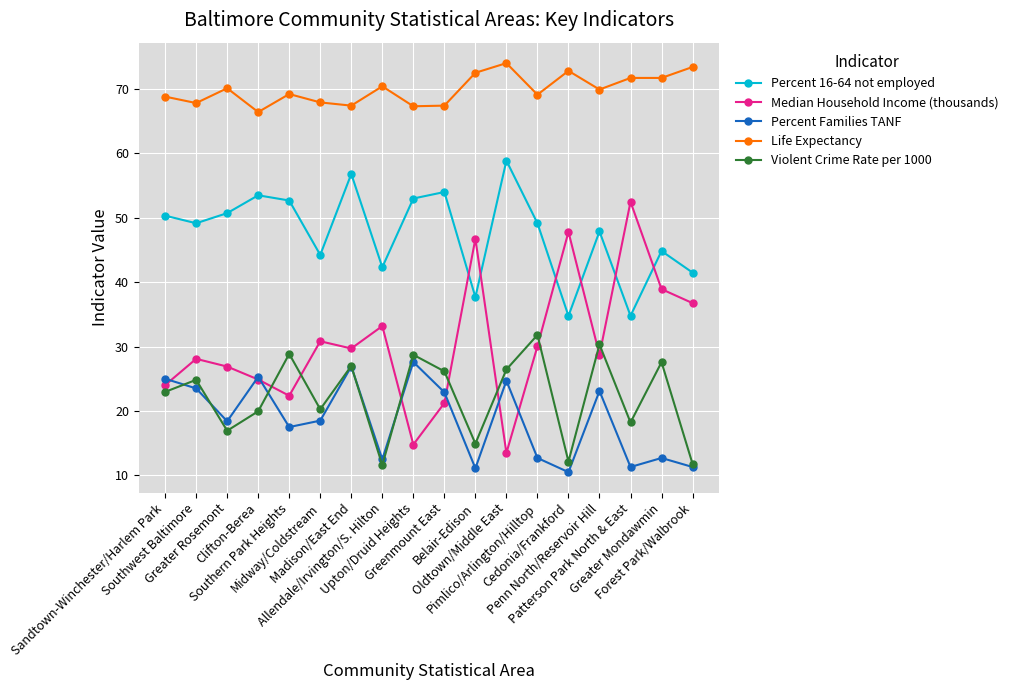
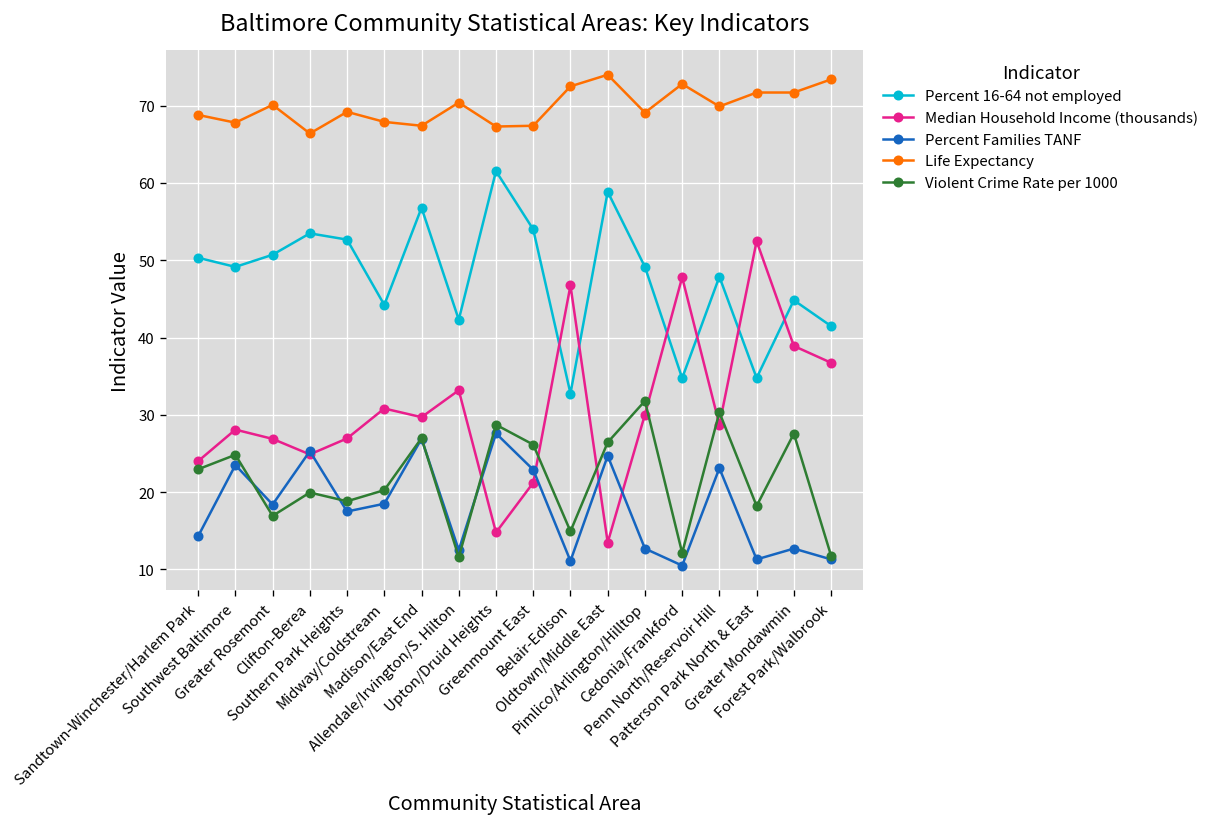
  {
    "Percent 16-64 not employed": {
      "Sandtown-Winchester/Harlem Park": 50,
      "Southwest Baltimore": 49,
      "Greater Rosemont": 51,
      "Clifton-Berea": 53,
      "Southern Park Heights": 53,
      "Midway/Coldstream": 44,
      "Madison/East End": 57,
      "Allendale/Irvington/S. Hilton": 42,
-     "Upton/Druid Heights": 53,
+     "Upton/Druid Heights": 62,
      "Greenmount East": 54,
-     "Belair-Edison": 38,
+     "Belair-Edison": 33,
      "Oldtown/Middle East": 59,
      "Pimlico/Arlington/Hilltop": 49,
      "Cedonia/Frankford": 35,
      "Penn North/Reservoir Hill": 48,
      "Patterson Park North & East": 35,
      "Greater Mondawmin": 45,
      "Forest Park/Walbrook": 41
    },
    "Median Household Income (thousands)": {
      "Sandtown-Winchester/Harlem Park": 24,
      "Southwest Baltimore": 28,
      "Greater Rosemont": 27,
      "Clifton-Berea": 25,
-     "Southern Park Heights": 22,
+     "Southern Park Heights": 27,
      "Midway/Coldstream": 31,
      "Madison/East End": 30,
      "Allendale/Irvington/S. Hilton": 33,
      "Upton/Druid Heights": 15,
      "Greenmount East": 21,
      "Belair-Edison": 47,
      "Oldtown/Middle East": 13,
      "Pimlico/Arlington/Hilltop": 30,
      "Cedonia/Frankford": 48,
      "Penn North/Reservoir Hill": 29,
      "Patterson Park North & East": 52,
      "Greater Mondawmin": 39,
      "Forest Park/Walbrook": 37
    },
    "Percent Families TANF": {
-     "Sandtown-Winchester/Harlem Park": 25,
+     "Sandtown-Winchester/Harlem Park": 14,
      "Southwest Baltimore": 24,
      "Greater Rosemont": 18,
      "Clifton-Berea": 25,
      "Southern Park Heights": 18,
      "Midway/Coldstream": 19,
      "Allendale/Irvington/S. Hilton": 13,
      "Upton/Druid Heights": 28,
      "Greenmount East": 23,
      "Belair-Edison": 11,
      "Oldtown/Middle East": 25,
      "Pimlico/Arlington/Hilltop": 13,
      "Cedonia/Frankford": 11,
      "Penn North/Reservoir Hill": 23,
      "Patterson Park North & East": 11,
      "Greater Mondawmin": 13,
      "Forest Park/Walbrook": 11
    },
    "Life Expectancy": {
      "Sandtown-Winchester/Harlem Park": 69,
      "Southwest Baltimore": 68,
      "Greater Rosemont": 70,
      "Clifton-Berea": 66,
      "Southern Park Heights": 69,
      "Midway/Coldstream": 68,
      "Madison/East End": 67,
      "Allendale/Irvington/S. Hilton": 70,
      "Upton/Druid Heights": 67,
      "Greenmount East": 67,
      "Belair-Edison": 73,
      "Oldtown/Middle East": 74,
      "Pimlico/Arlington/Hilltop": 69,
      "Cedonia/Frankford": 73,
      "Penn North/Reservoir Hill": 70,
      "Patterson Park North & East": 72,
      "Greater Mondawmin": 72,
      "Forest Park/Walbrook": 73
    },
    "Violent Crime Rate per 1000": {
      "Sandtown-Winchester/Harlem Park": 23,
      "Southwest Baltimore": 25,
      "Greater Rosemont": 17,
      "Clifton-Berea": 20,
-     "Southern Park Heights": 29,
+     "Southern Park Heights": 19,
      "Midway/Coldstream": 20,
      "Allendale/Irvington/S. Hilton": 12,
      "Upton/Druid Heights": 29,
      "Greenmount East": 26,
      "Belair-Edison": 15,
      "Oldtown/Middle East": 26,
      "Pimlico/Arlington/Hilltop": 32,
      "Cedonia/Frankford": 12,
      "Penn North/Reservoir Hill": 30,
      "Patterson Park North & East": 18,
      "Greater Mondawmin": 28,
      "Forest Park/Walbrook": 12
    }
  }
